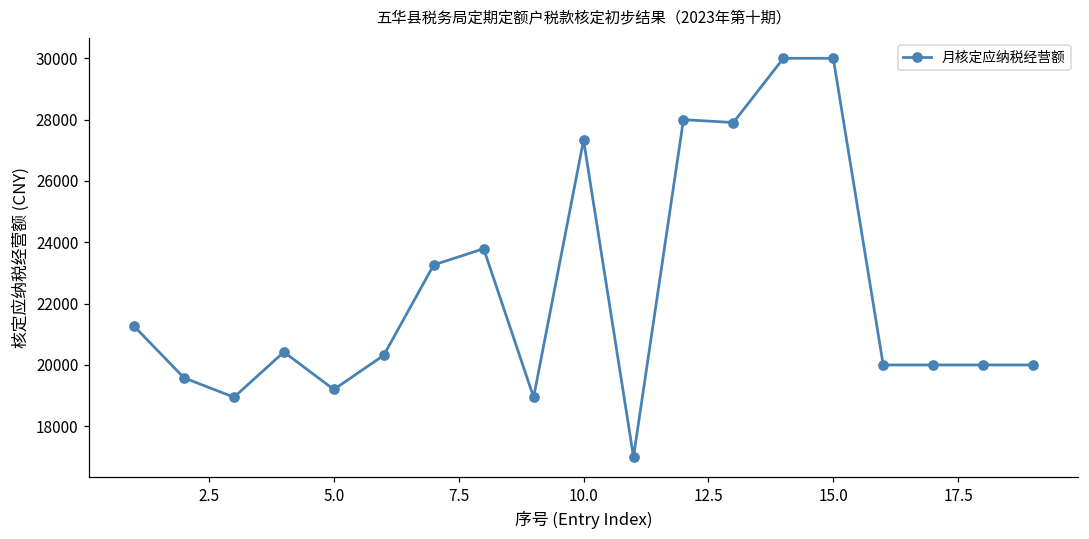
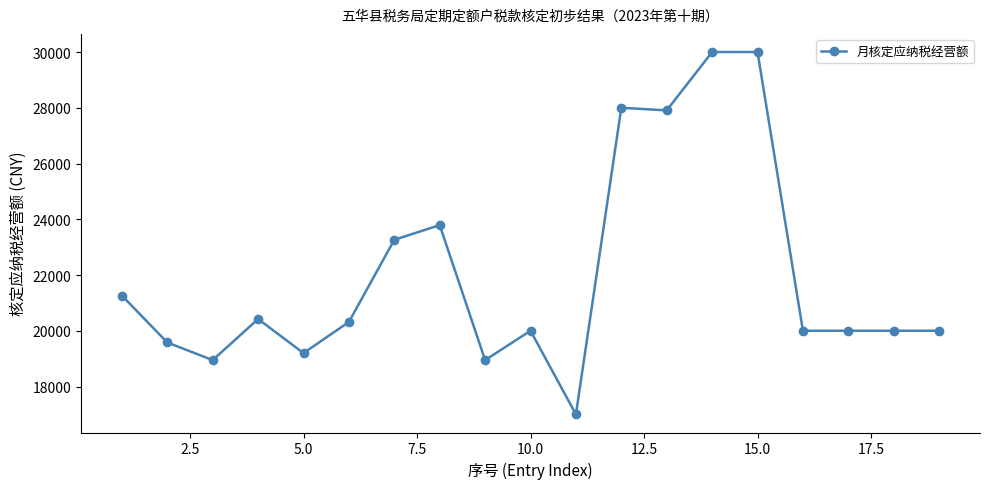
  {
    "5.0": 19200,
-   "10.0": 27300,
+   "10.0": 20000,
    "15.0": 30000
  }
